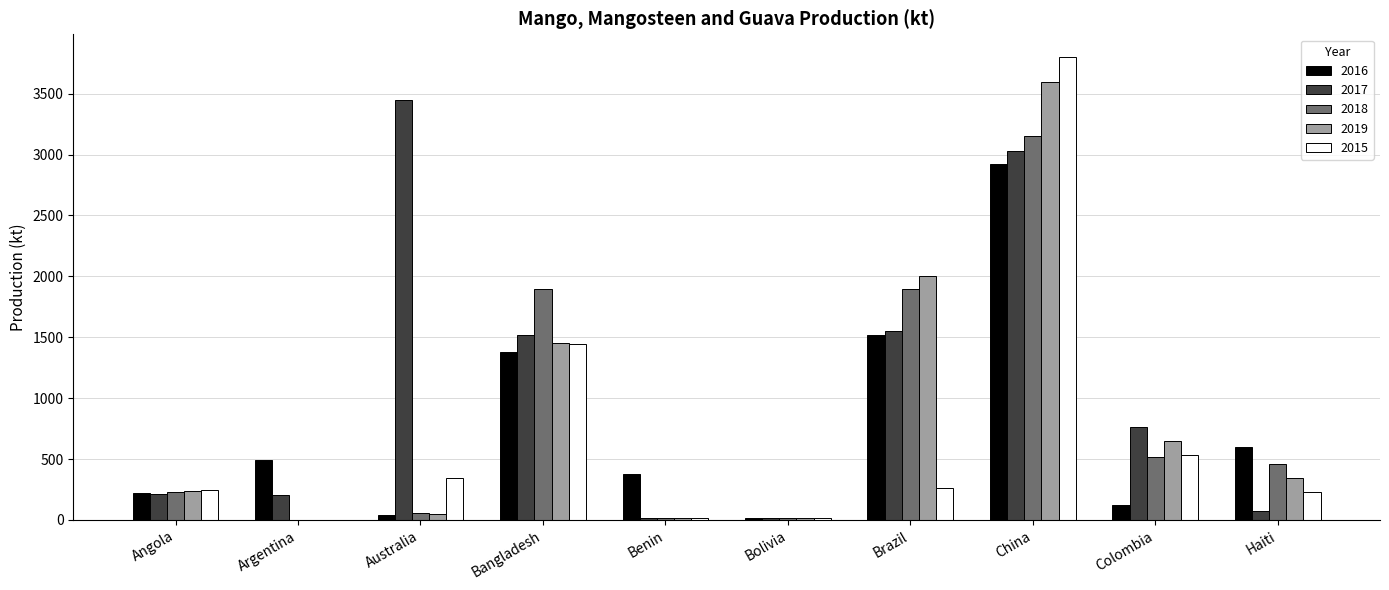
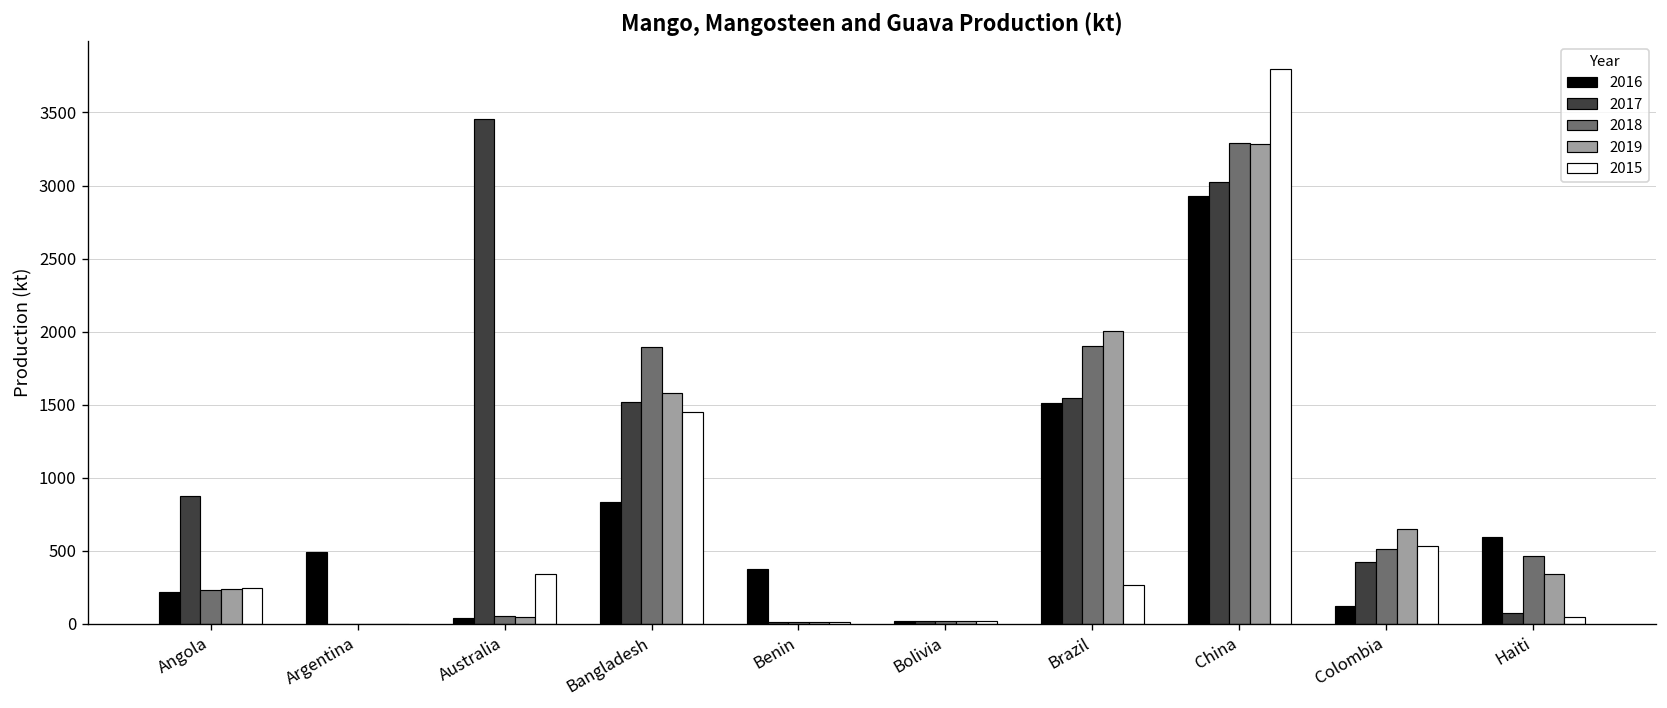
  {
    "2016": {
      "Angola": 220,
      "Argentina": 490,
      "Australia": 40,
-     "Bangladesh": 1380,
+     "Bangladesh": 840,
      "Benin": 380,
      "Brazil": 1520,
      "China": 2930,
      "Colombia": 120,
      "Haiti": 600
    },
    "2017": {
-     "Angola": 220,
-     "Argentina": 200,
+     "Angola": 880,
+     "Argentina": 0,
      "Australia": 3450,
      "Bangladesh": 1520,
      "Brazil": 1550,
      "China": 3030,
-     "Colombia": 760,
+     "Colombia": 420,
      "Haiti": 80
    },
    "2018": {
      "Angola": 230,
      "Australia": 60,
      "Bangladesh": 1900,
      "Brazil": 1900,
-     "China": 3150,
+     "China": 3290,
      "Colombia": 520,
      "Haiti": 460
    },
    "2019": {
      "Angola": 240,
      "Australia": 50,
-     "Bangladesh": 1460,
+     "Bangladesh": 1580,
      "Brazil": 2000,
-     "China": 3600,
+     "China": 3280,
      "Colombia": 650,
      "Haiti": 340
    },
    "2015": {
      "Angola": 250,
      "Australia": 340,
      "Bangladesh": 1450,
      "Brazil": 260,
      "China": 3800,
      "Colombia": 530,
-     "Haiti": 230
+     "Haiti": 50
    }
  }
